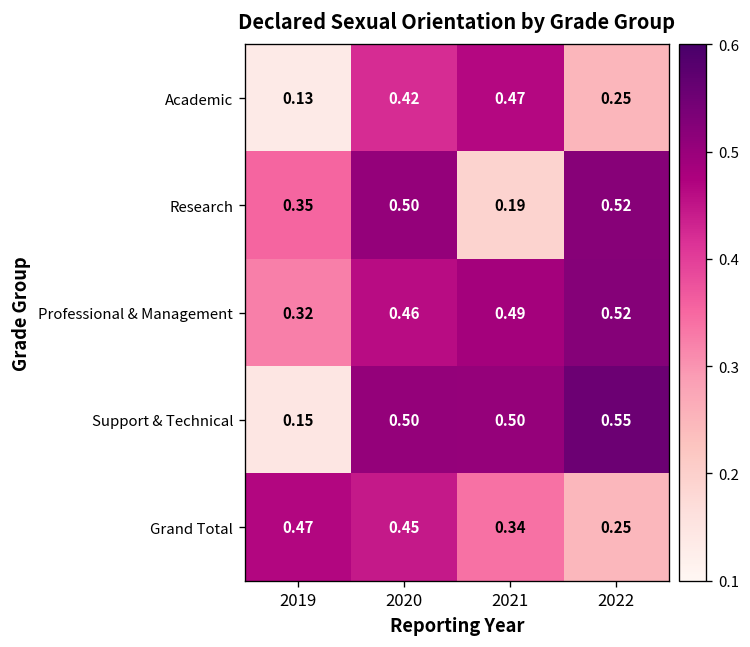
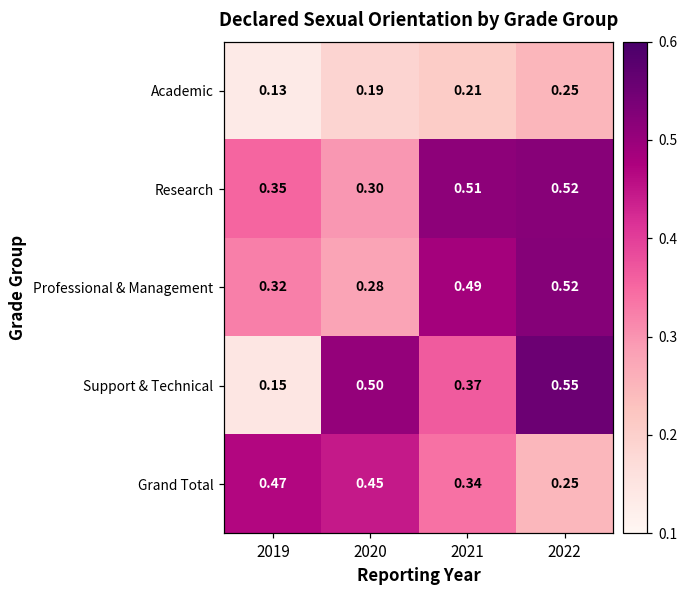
  {
    "Academic": {
      "2019": 0.13,
-     "2020": 0.42,
-     "2021": 0.47,
+     "2020": 0.19,
+     "2021": 0.21,
      "2022": 0.25
    },
    "Research": {
      "2019": 0.35,
-     "2020": 0.50,
-     "2021": 0.19,
+     "2020": 0.30,
+     "2021": 0.51,
      "2022": 0.52
    },
    "Professional & Management": {
      "2019": 0.32,
-     "2020": 0.46,
+     "2020": 0.28,
      "2021": 0.49,
      "2022": 0.52
    },
    "Support & Technical": {
      "2019": 0.15,
      "2020": 0.50,
-     "2021": 0.50,
+     "2021": 0.37,
      "2022": 0.55
    },
    "Grand Total": {
      "2019": 0.47,
      "2020": 0.45,
      "2021": 0.34,
      "2022": 0.25
    }
  }
